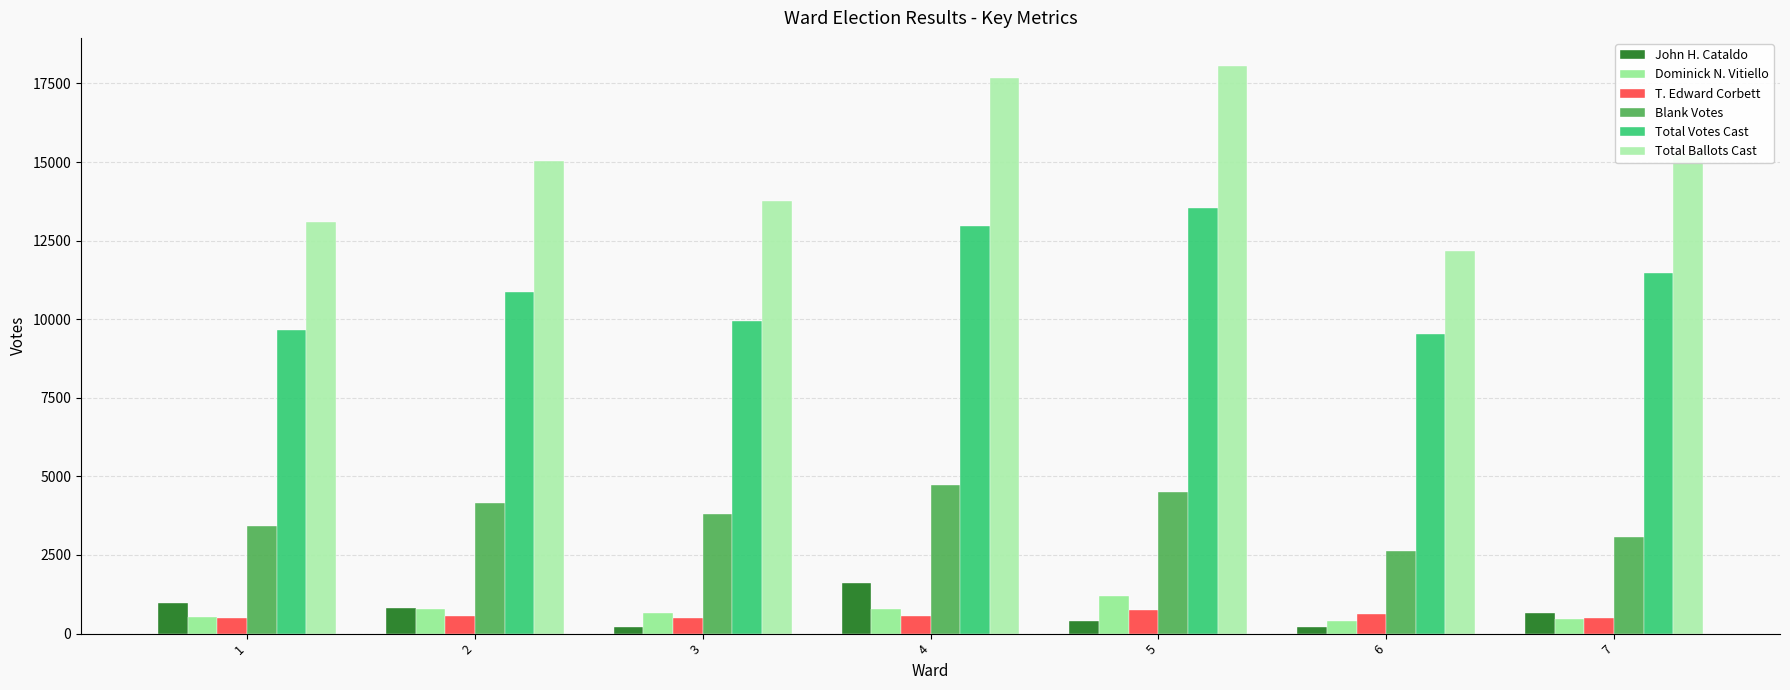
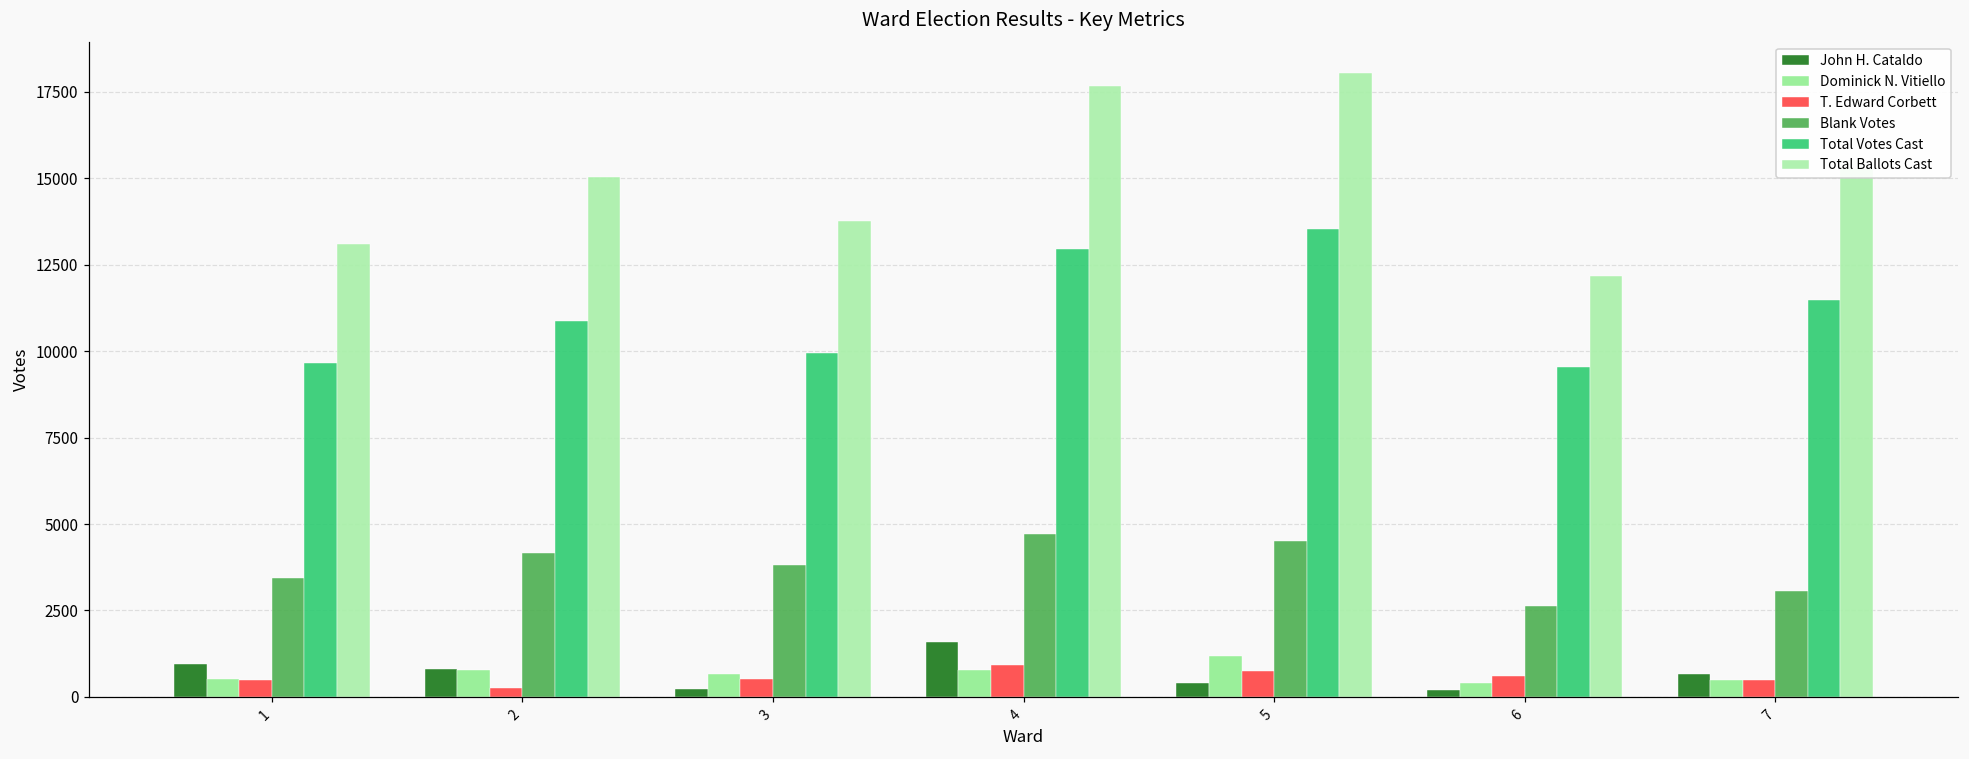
  {
    "John H. Cataldo": {
      "1": 1000,
      "2": 800,
      "3": 200,
      "4": 1600,
      "5": 400,
      "6": 200,
      "7": 700
    },
    "T. Edward Corbett": {
      "1": 500,
-     "2": 500,
+     "2": 300,
      "3": 500,
-     "4": 600,
+     "4": 900,
      "5": 700,
      "6": 600,
      "7": 500
    }
  }
